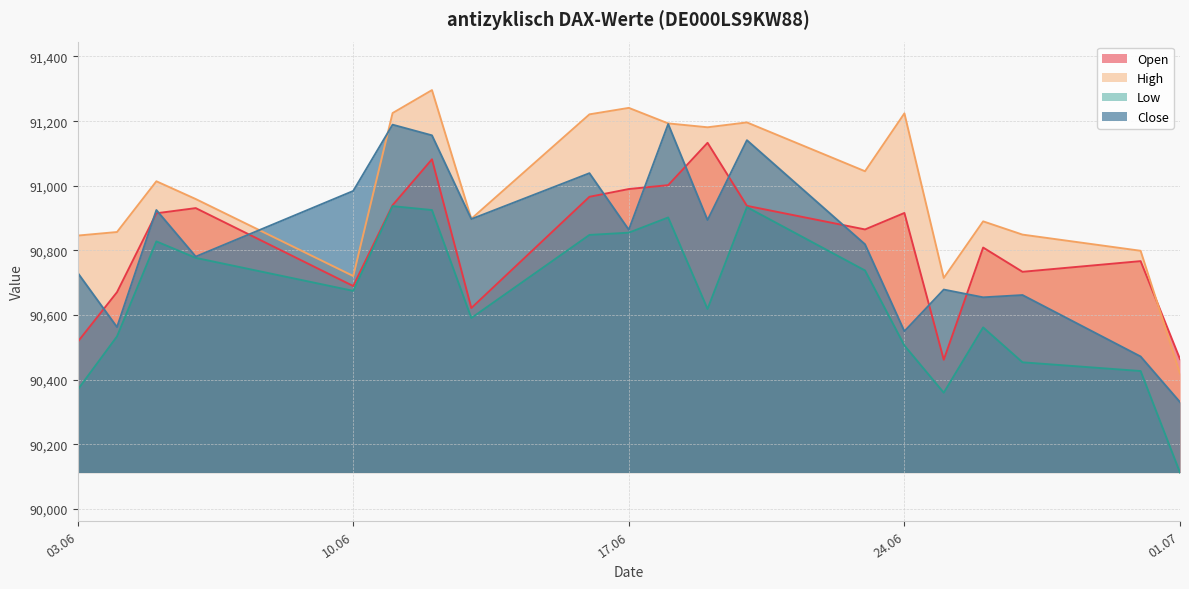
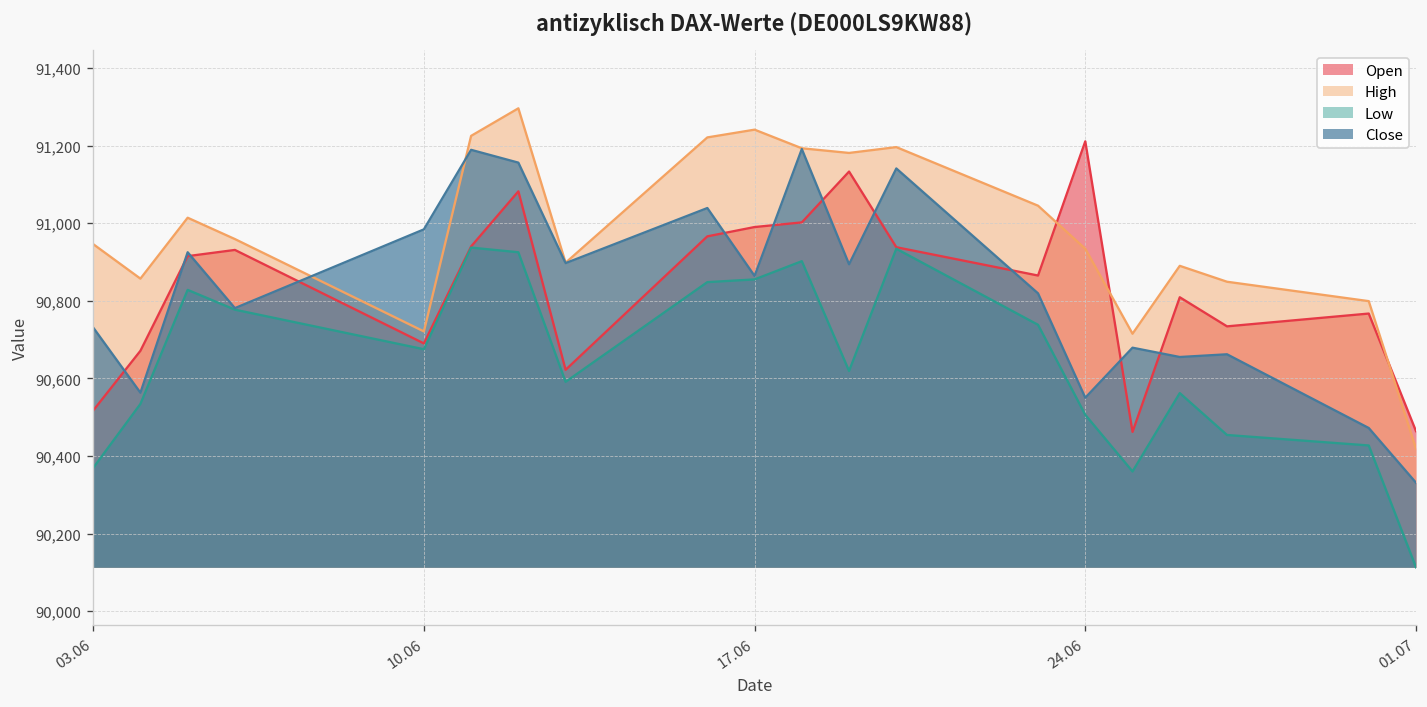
  {
    "Open": {
      "03.06": "90,520",
      "10.06": "90,690",
      "17.06": "90,990",
-     "24.06": "90,920",
+     "24.06": "91,210",
      "01.07": "90,460"
    },
    "High": {
-     "03.06": "90,850",
+     "03.06": "90,950",
      "10.06": "90,720",
      "17.06": "91,240",
-     "24.06": "91,220",
+     "24.06": "90,930",
      "01.07": "90,420"
    }
  }
